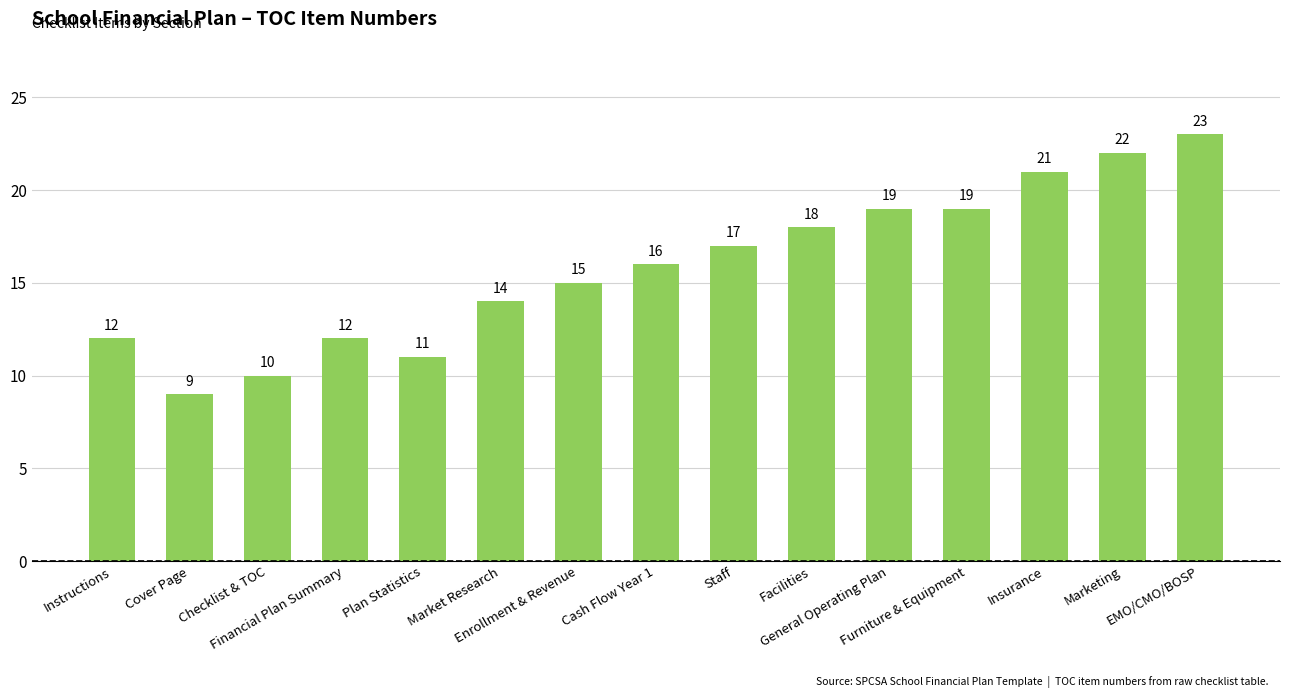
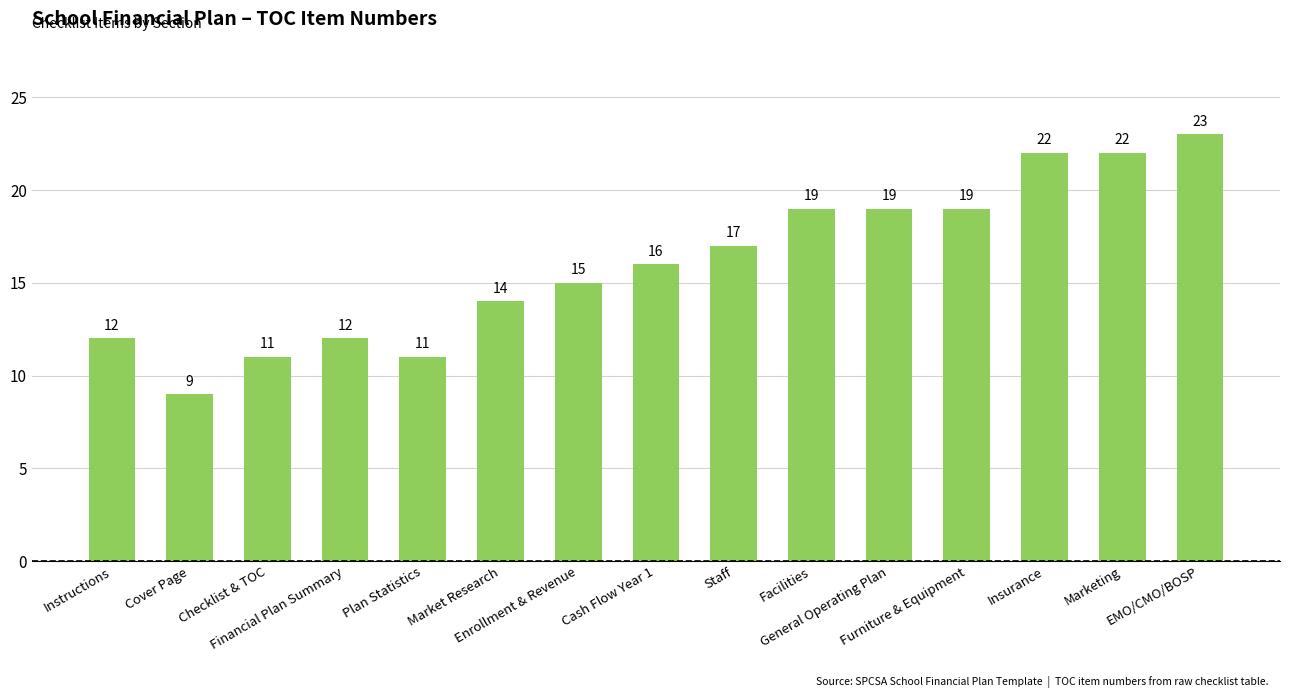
  {
    "Instructions": 12,
    "Cover Page": 9,
-   "Checklist & TOC": 10,
+   "Checklist & TOC": 11,
    "Financial Plan Summary": 12,
    "Plan Statistics": 11,
    "Market Research": 14,
    "Enrollment & Revenue": 15,
    "Cash Flow Year 1": 16,
    "Staff": 17,
-   "Facilities": 18,
+   "Facilities": 19,
    "General Operating Plan": 19,
    "Furniture & Equipment": 19,
-   "Insurance": 21,
+   "Insurance": 22,
    "Marketing": 22,
    "EMO/CMO/BOSP": 23
  }
